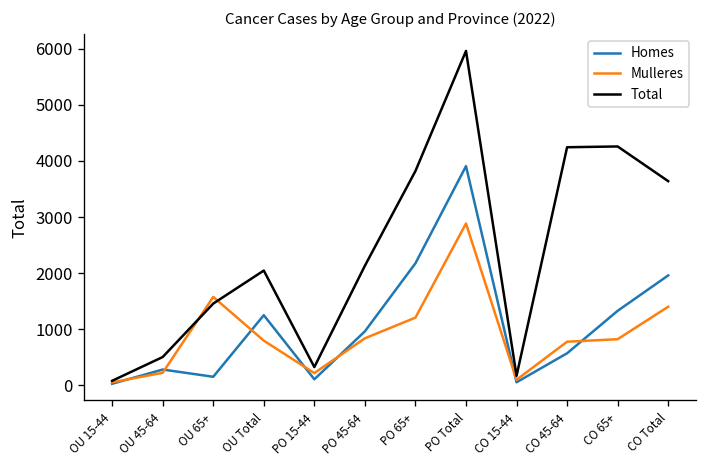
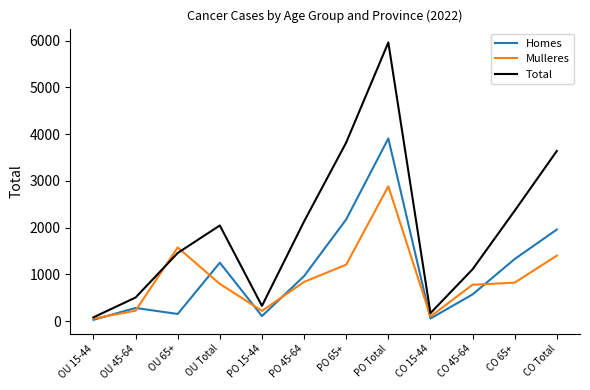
  {
    "Homes": {
      "OU 45-64": 300,
      "OU 65+": 200,
      "OU Total": 1300,
      "PO 15-44": 100,
      "PO 45-64": 1000,
      "PO 65+": 2200,
      "PO Total": 3900,
      "CO 45-64": 600,
      "CO 65+": 1300,
      "CO Total": 2000
    },
    "Mulleres": {
      "OU 45-64": 200,
      "OU 65+": 1600,
      "OU Total": 800,
      "PO 15-44": 200,
      "PO 45-64": 800,
      "PO 65+": 1200,
      "PO Total": 2900,
      "CO 45-64": 800,
      "CO 65+": 800,
      "CO Total": 1400
    },
    "Total": {
      "OU 45-64": 500,
      "OU 65+": 1500,
      "OU Total": 2000,
      "PO 15-44": 300,
      "PO 45-64": 2100,
      "PO 65+": 3800,
      "PO Total": 6000,
      "CO 15-44": 200,
-     "CO 45-64": 4200,
-     "CO 65+": 4300,
+     "CO 45-64": 1100,
+     "CO 65+": 2400,
      "CO Total": 3600
    }
  }
